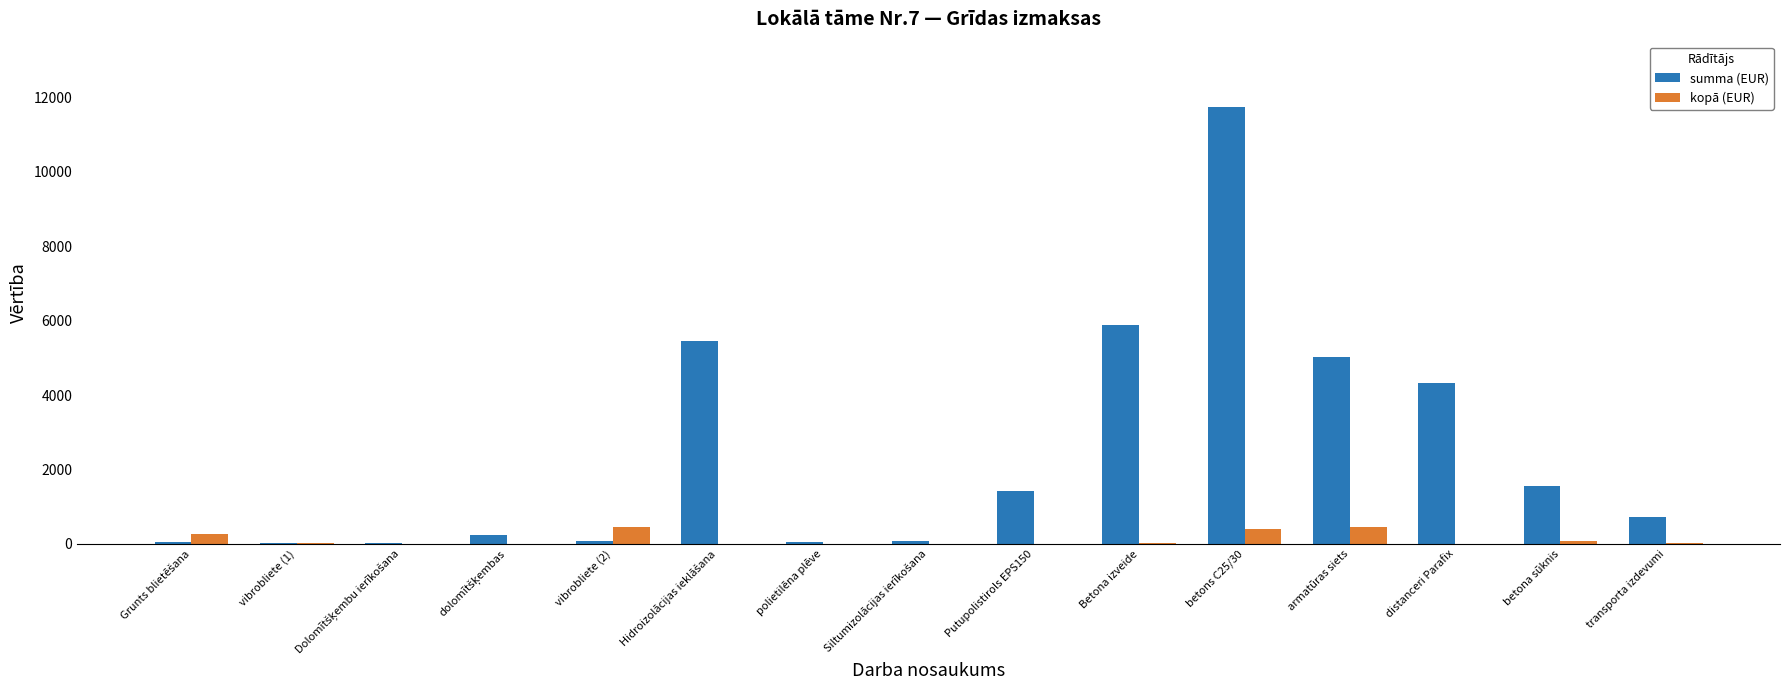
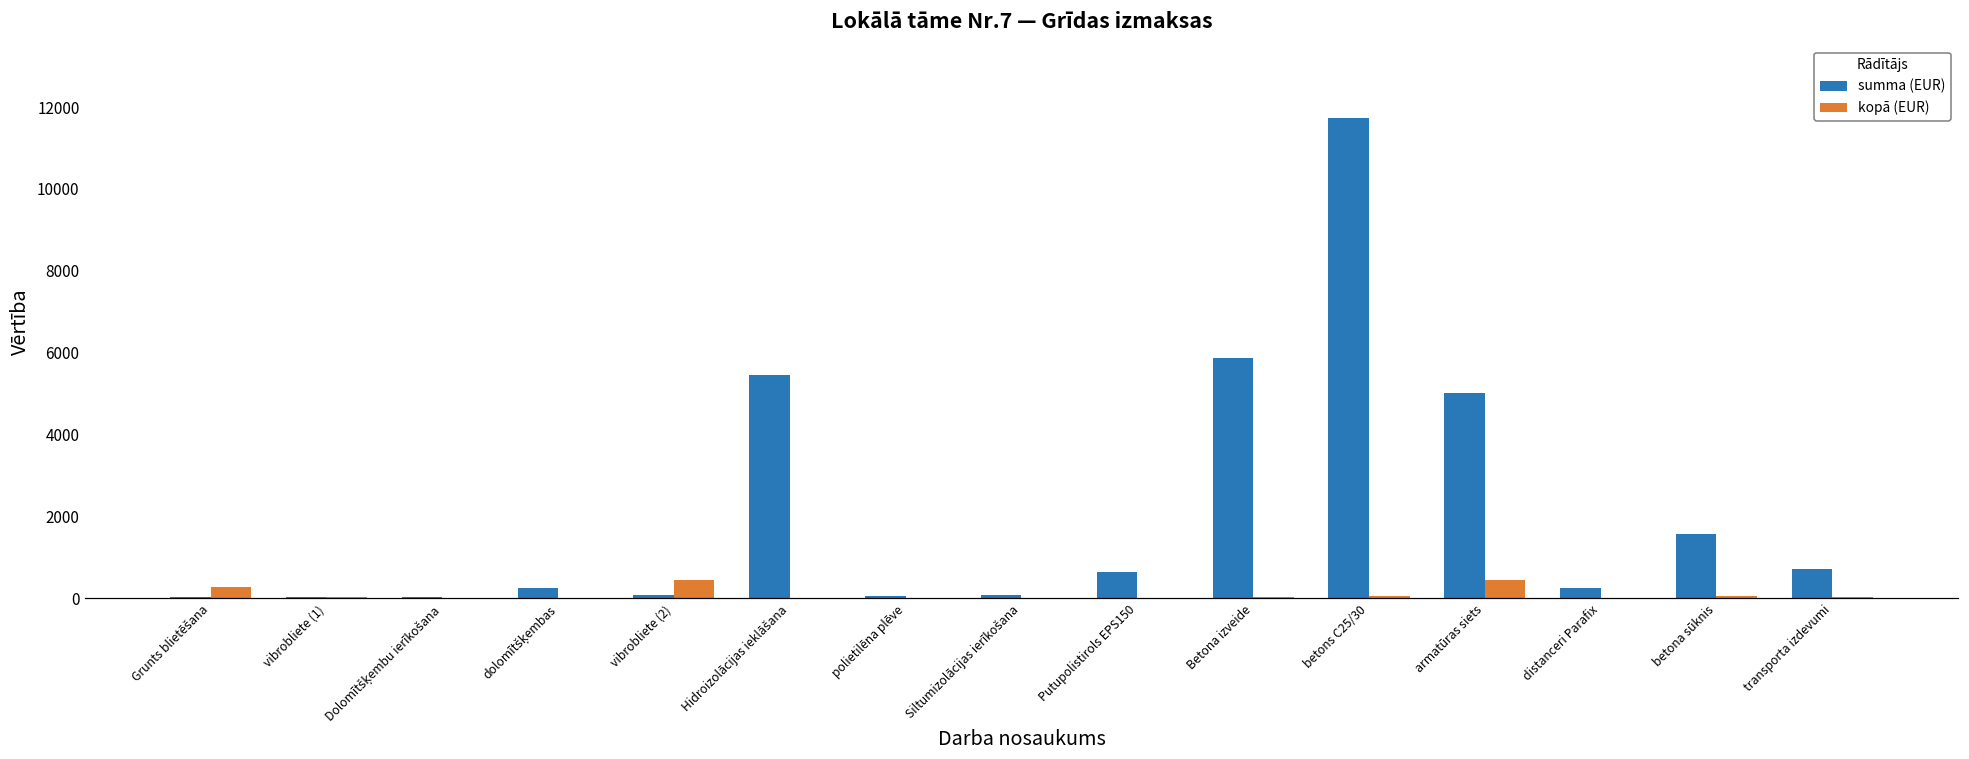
  {
    "summa (EUR)": {
      "dolomītšķembas": 200,
      "vibrobliete (2)": 100,
      "Hidroizolācijas ieklāšana": 5500,
      "Siltumizolācijas ierīkošana": 100,
-     "Putupolistirols EPS150": 1400,
+     "Putupolistirols EPS150": 700,
      "Betona izveide": 5900,
      "betons C25/30": 11700,
      "armatūras siets": 5000,
-     "distanceri Parafix": 4300,
+     "distanceri Parafix": 200,
      "betona sūknis": 1600,
      "transporta izdevumi": 700
    },
    "kopā (EUR)": {
      "Grunts blietēšana": 300,
      "vibrobliete (2)": 400,
-     "betons C25/30": 400,
+     "betons C25/30": 100,
      "armatūras siets": 500
    }
  }
